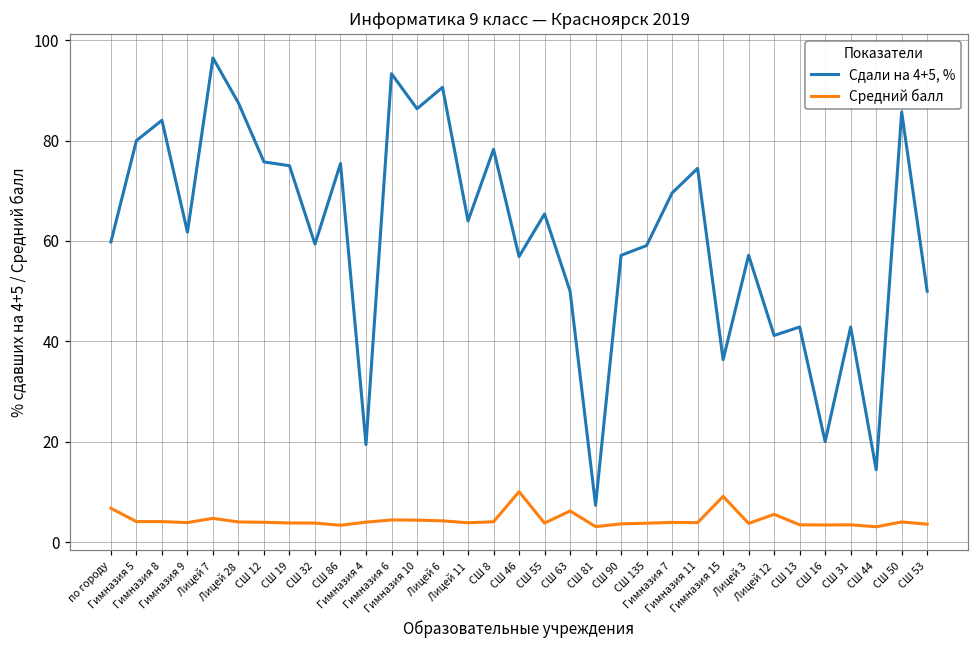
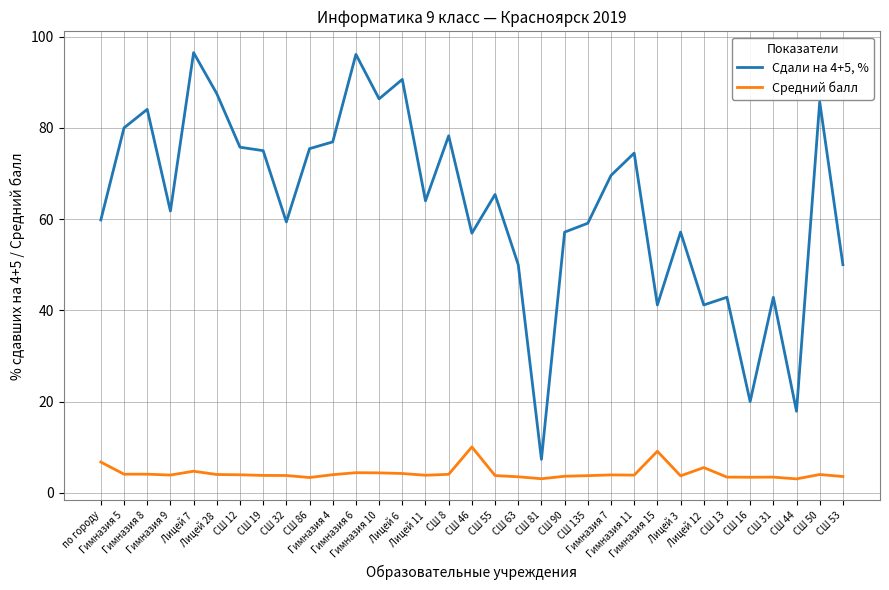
  {
    "Сдали на 4+5, %": {
      "по городу": 60,
      "Гимназия 5": 80,
      "Гимназия 8": 84,
      "Гимназия 9": 62,
      "Лицей 7": 96,
      "Лицей 28": 88,
      "СШ 12": 76,
      "СШ 19": 75,
      "СШ 32": 59,
      "СШ 86": 75,
-     "Гимназия 4": 19,
-     "Гимназия 6": 93,
+     "Гимназия 4": 77,
+     "Гимназия 6": 96,
      "Гимназия 10": 86,
      "Лицей 6": 91,
      "Лицей 11": 64,
      "СШ 8": 78,
      "СШ 46": 57,
      "СШ 55": 65,
      "СШ 63": 50,
      "СШ 81": 7,
      "СШ 90": 57,
      "СШ 135": 59,
      "Гимназия 7": 70,
      "Гимназия 11": 74,
-     "Гимназия 15": 36,
+     "Гимназия 15": 41,
      "Лицей 3": 57,
      "Лицей 12": 41,
      "СШ 13": 43,
      "СШ 16": 20,
      "СШ 31": 43,
-     "СШ 44": 14,
+     "СШ 44": 18,
      "СШ 50": 86,
      "СШ 53": 50
    },
    "Средний балл": {
      "по городу": 7,
      "Гимназия 5": 4,
      "Гимназия 8": 4,
      "Гимназия 9": 4,
      "Лицей 7": 5,
      "Лицей 28": 4,
      "СШ 12": 4,
      "СШ 19": 4,
      "СШ 32": 4,
      "СШ 86": 3,
      "Гимназия 4": 4,
      "Гимназия 6": 4,
      "Гимназия 10": 4,
      "Лицей 6": 4,
      "Лицей 11": 4,
      "СШ 8": 4,
      "СШ 46": 10,
      "СШ 55": 4,
-     "СШ 63": 6,
+     "СШ 63": 4,
      "СШ 81": 3,
      "СШ 90": 4,
      "СШ 135": 4,
      "Гимназия 7": 4,
      "Гимназия 11": 4,
      "Гимназия 15": 9,
      "Лицей 3": 4,
      "Лицей 12": 6,
      "СШ 13": 3,
      "СШ 16": 3,
      "СШ 31": 3,
      "СШ 44": 3,
      "СШ 50": 4,
      "СШ 53": 4
    }
  }
